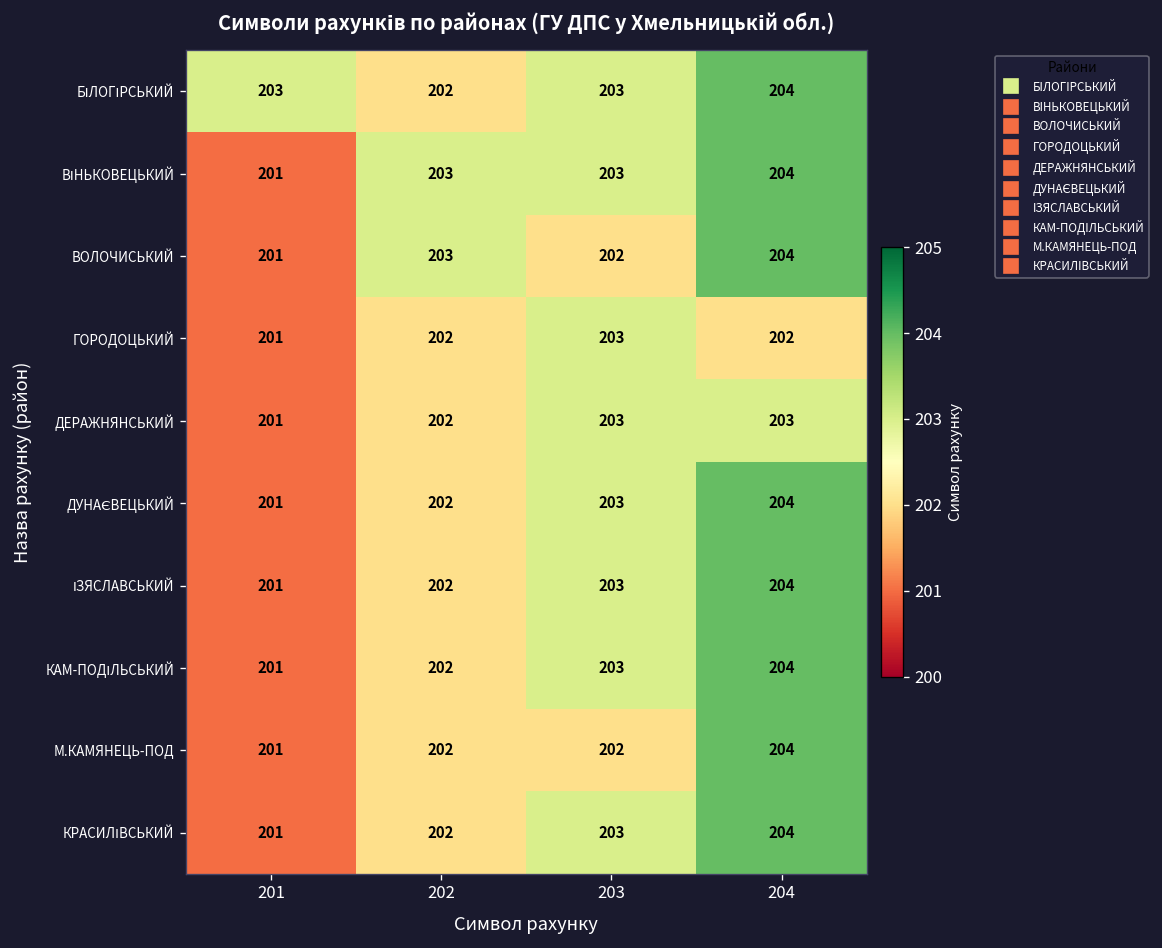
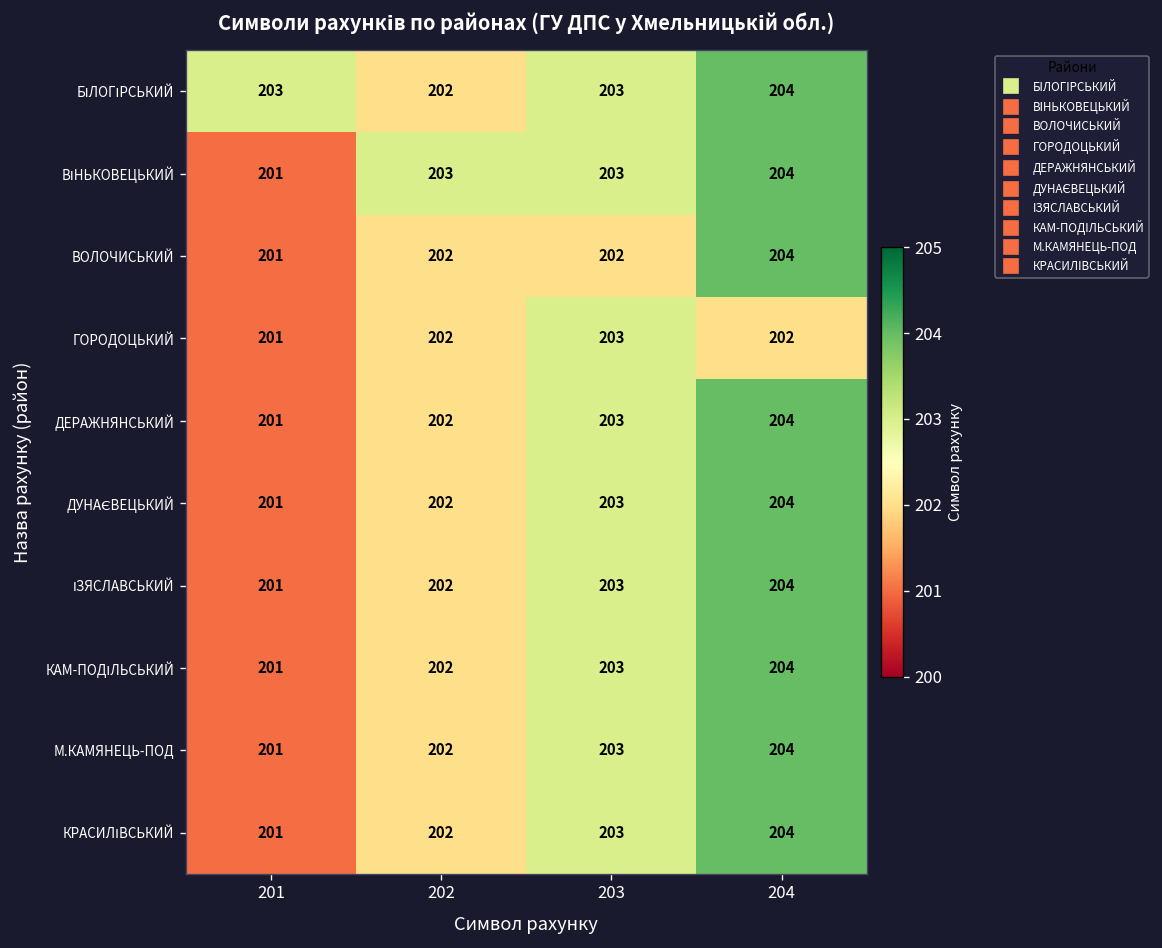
  {
    "БІЛОГІРСЬКИЙ": {
      "201": 203,
      "202": 202,
      "203": 203,
      "204": 204
    },
    "ВІНЬКОВЕЦЬКИЙ": {
      "201": 201,
      "202": 203,
      "203": 203,
      "204": 204
    },
    "ВОЛОЧИСЬКИЙ": {
      "201": 201,
-     "202": 203,
+     "202": 202,
      "203": 202,
      "204": 204
    },
    "ГОРОДОЦЬКИЙ": {
      "201": 201,
      "202": 202,
      "203": 203,
      "204": 202
    },
    "ДЕРАЖНЯНСЬКИЙ": {
      "201": 201,
      "202": 202,
      "203": 203,
-     "204": 203
+     "204": 204
    },
    "ДУНАЄВЕЦЬКИЙ": {
      "201": 201,
      "202": 202,
      "203": 203,
      "204": 204
    },
    "ІЗЯСЛАВСЬКИЙ": {
      "201": 201,
      "202": 202,
      "203": 203,
      "204": 204
    },
    "КАМ-ПОДІЛЬСЬКИЙ": {
      "201": 201,
      "202": 202,
      "203": 203,
      "204": 204
    },
    "М.КАМЯНЕЦЬ-ПОД": {
      "201": 201,
      "202": 202,
-     "203": 202,
+     "203": 203,
      "204": 204
    },
    "КРАСИЛІВСЬКИЙ": {
      "201": 201,
      "202": 202,
      "203": 203,
      "204": 204
    }
  }
